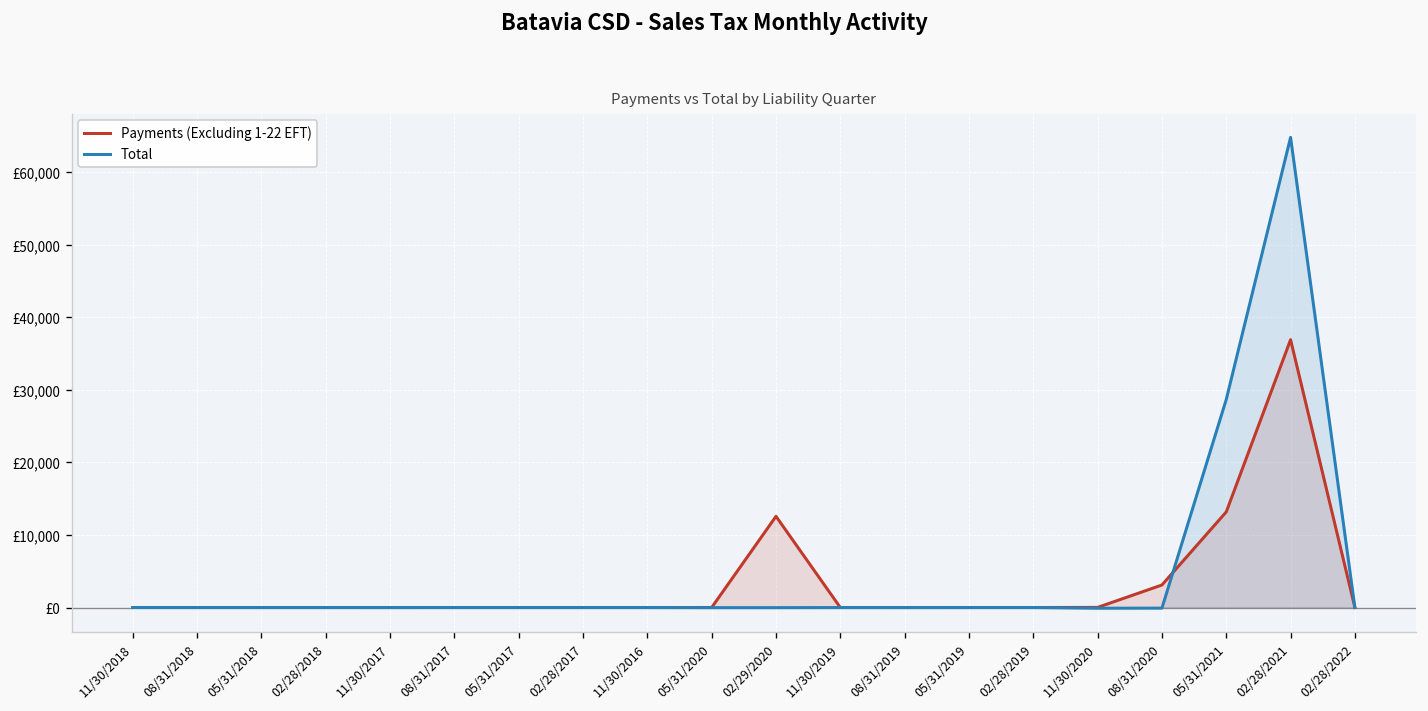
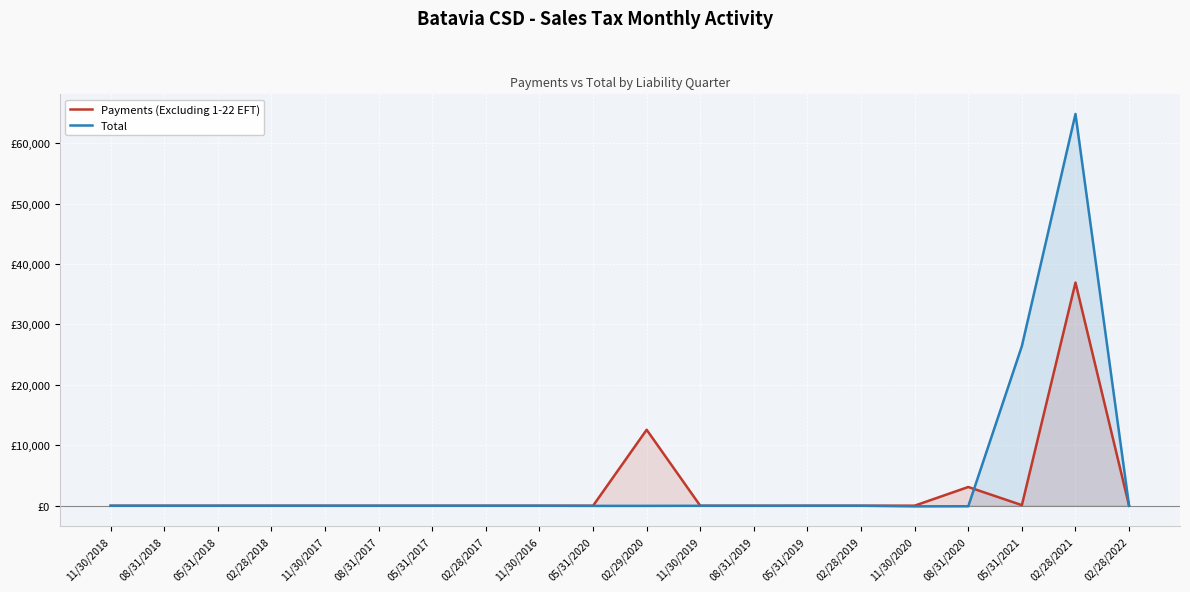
  {
    "Payments (Excluding 1-22 EFT)": {
      "02/29/2020": "£13,000",
      "08/31/2020": "£3,000",
-     "05/31/2021": "£13,000",
+     "05/31/2021": "£0",
      "02/28/2021": "£37,000"
    },
    "Total": {
      "02/29/2020": "£0",
      "08/31/2020": "£0",
-     "05/31/2021": "£29,000",
+     "05/31/2021": "£26,000",
      "02/28/2021": "£65,000"
    }
  }
